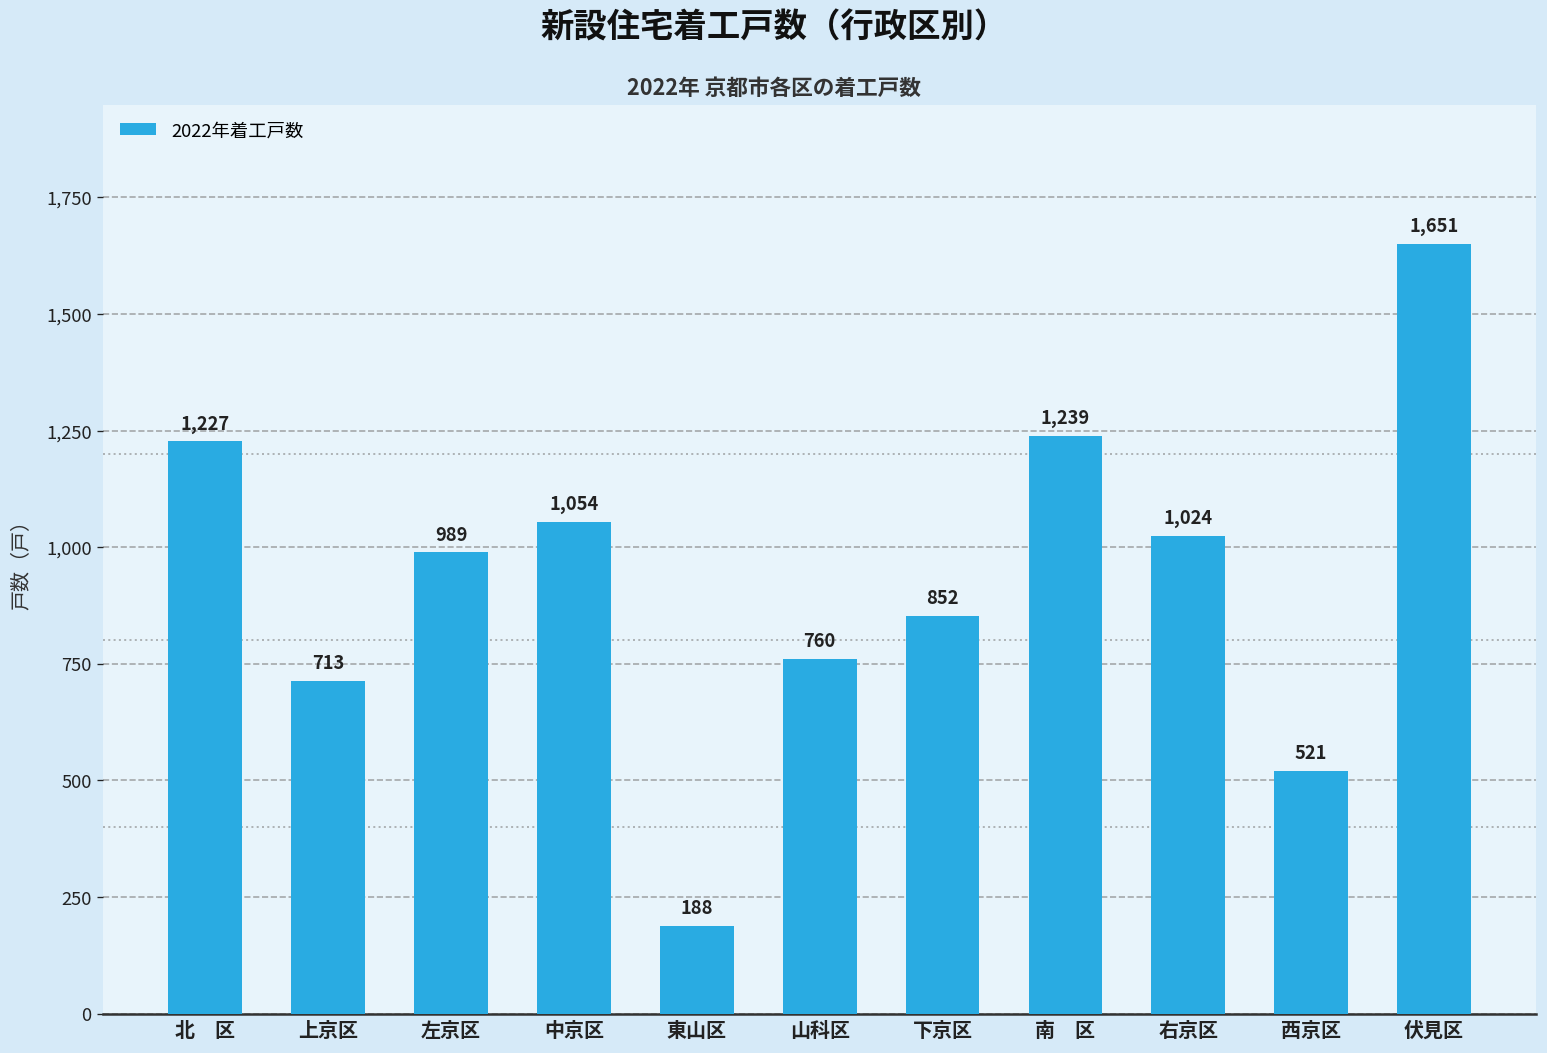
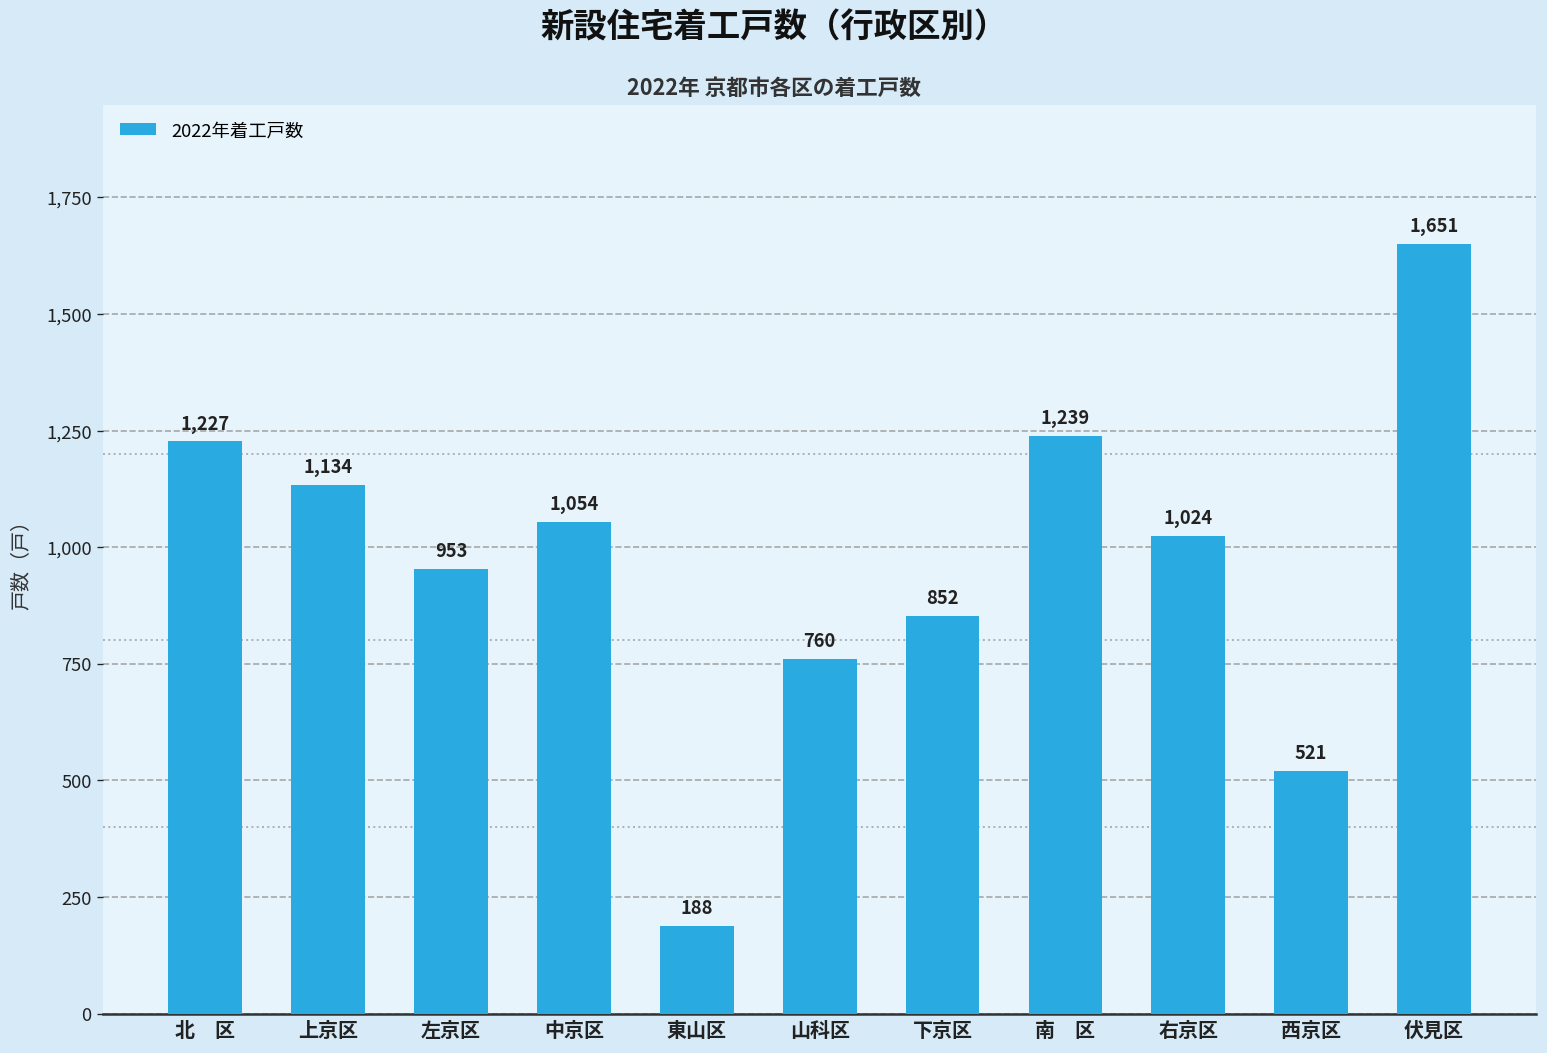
  {
    "北 区": "1,227",
-   "上京区": "713",
-   "左京区": "989",
+   "上京区": "1,134",
+   "左京区": "953",
    "中京区": "1,054",
    "東山区": "188",
    "山科区": "760",
    "下京区": "852",
    "南 区": "1,239",
    "右京区": "1,024",
    "西京区": "521",
    "伏見区": "1,651"
  }
